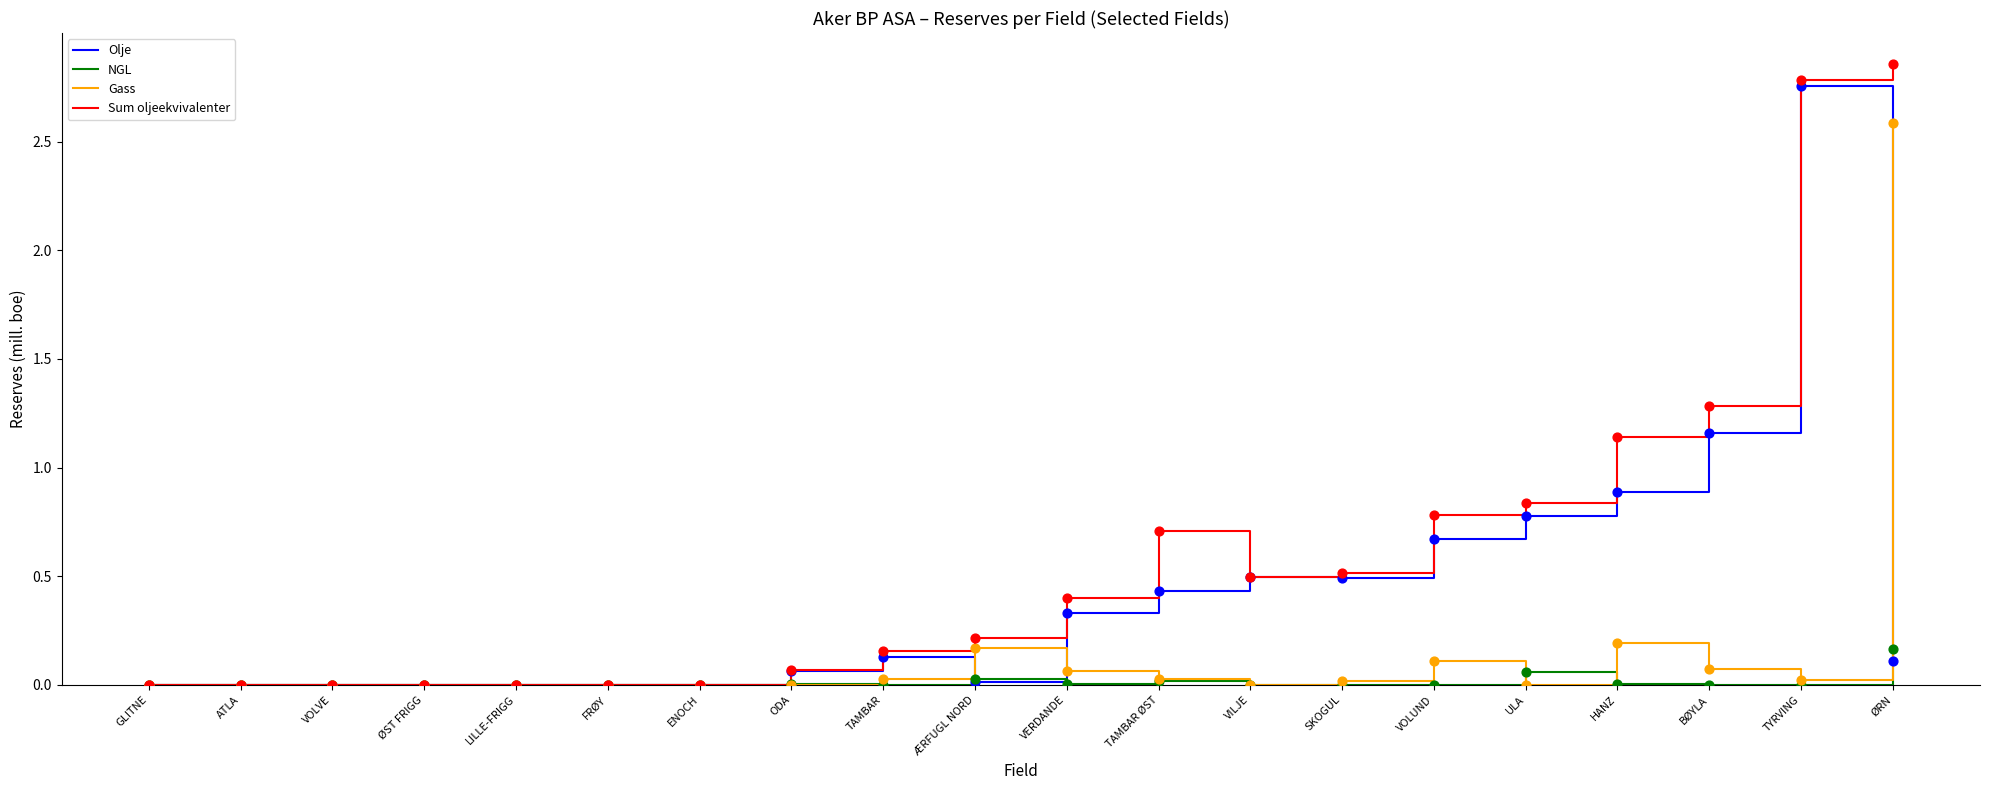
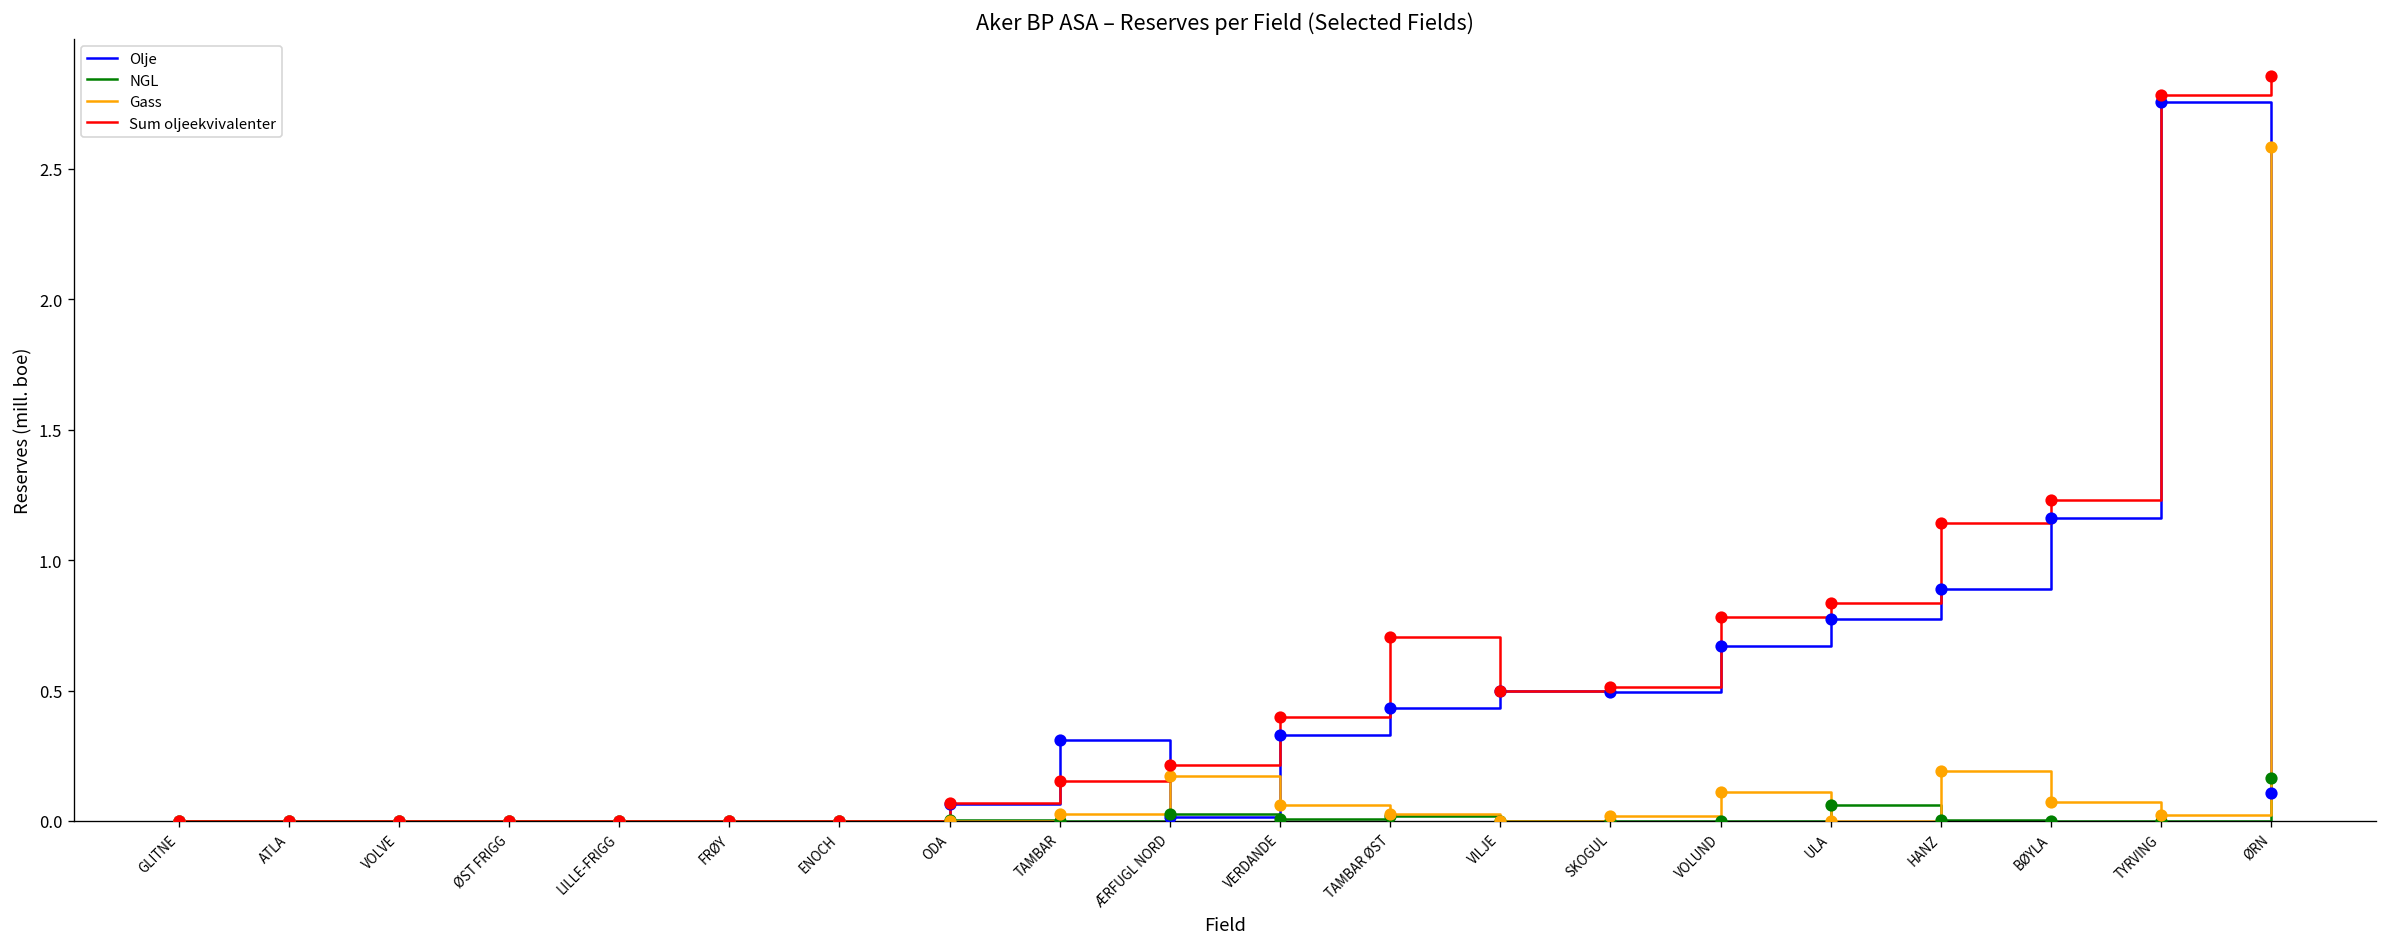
  {
    "Olje": {
-     "TAMBAR": 0.13,
+     "TAMBAR": 0.31,
      "ÆRFUGL NORD": 0.02,
      "VERDANDE": 0.33,
      "TAMBAR ØST": 0.43,
      "SKOGUL": 0.49,
      "VOLUND": 0.67,
      "ULA": 0.78,
      "HANZ": 0.89,
      "BØYLA": 1.16,
      "TYRVING": 2.76,
      "ØRN": 0.11
    },
    "NGL": {
      "TAMBAR": 0.00,
      "ÆRFUGL NORD": 0.03,
      "VERDANDE": 0.01,
      "SKOGUL": 0.00,
      "VOLUND": 0.00,
      "ULA": 0.06,
      "HANZ": 0.01,
      "BØYLA": 0.00,
      "TYRVING": 0.00,
      "ØRN": 0.17
    },
    "Gass": {
      "TAMBAR": 0.03,
      "ÆRFUGL NORD": 0.17,
      "VERDANDE": 0.06,
      "SKOGUL": 0.02,
      "VOLUND": 0.11,
      "ULA": 0.00,
      "HANZ": 0.19,
      "BØYLA": 0.07,
      "TYRVING": 0.02,
      "ØRN": 2.58
    },
    "Sum oljeekvivalenter": {
      "TAMBAR": 0.15,
      "ÆRFUGL NORD": 0.21,
      "VERDANDE": 0.40,
      "TAMBAR ØST": 0.71,
      "SKOGUL": 0.51,
      "VOLUND": 0.78,
      "ULA": 0.84,
      "HANZ": 1.14,
-     "BØYLA": 1.28,
+     "BØYLA": 1.23,
      "TYRVING": 2.78,
      "ØRN": 2.86
    }
  }
